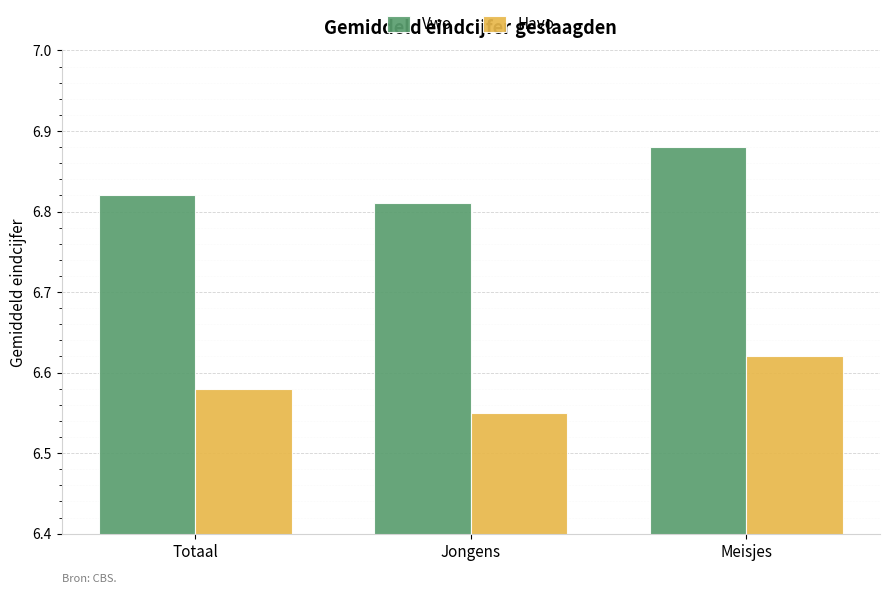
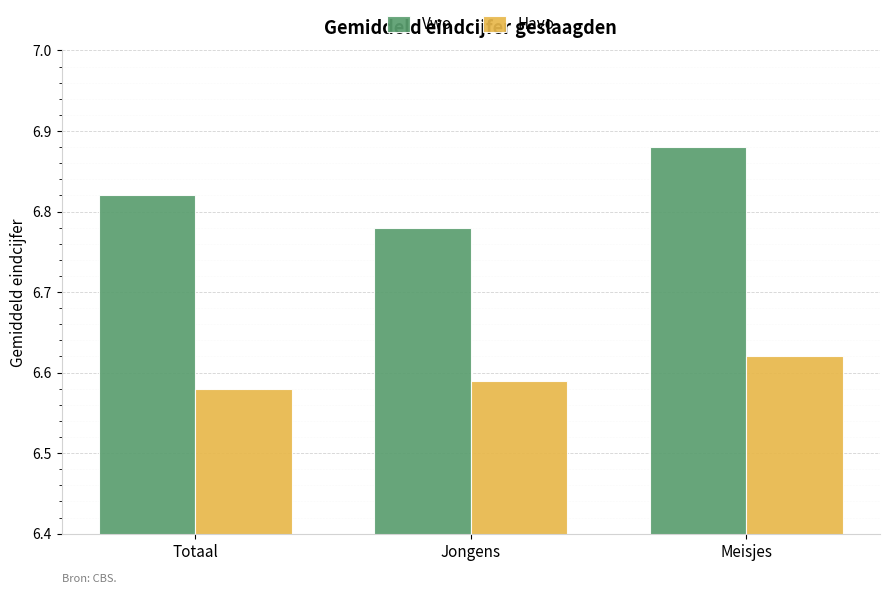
  {
    "Vwo": {
      "Totaal": 6.82,
-     "Jongens": 6.81,
+     "Jongens": 6.78,
      "Meisjes": 6.88
    },
    "Havo": {
      "Totaal": 6.58,
-     "Jongens": 6.55,
+     "Jongens": 6.59,
      "Meisjes": 6.62
    }
  }
